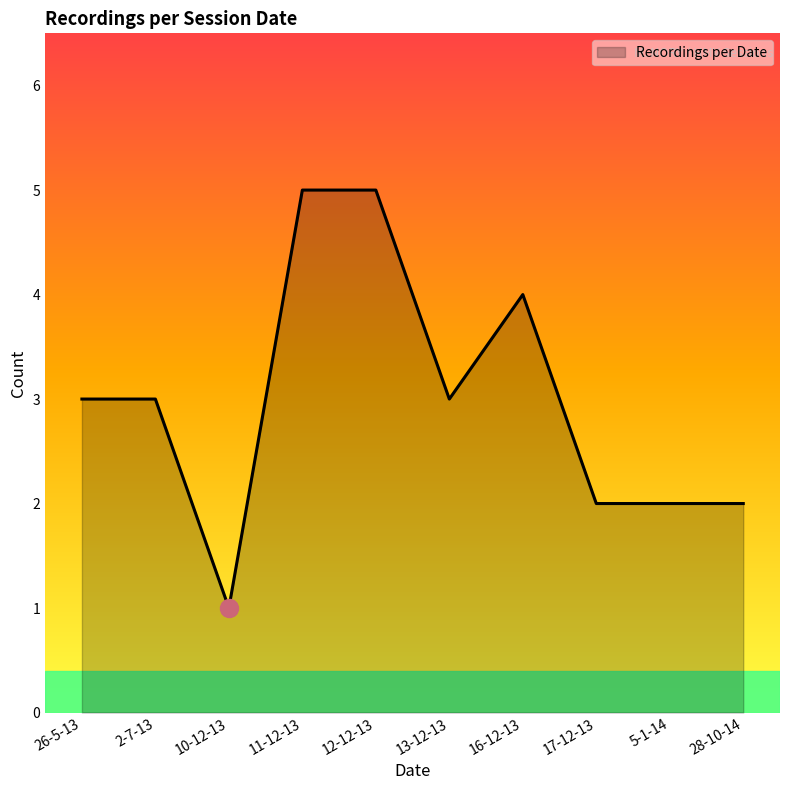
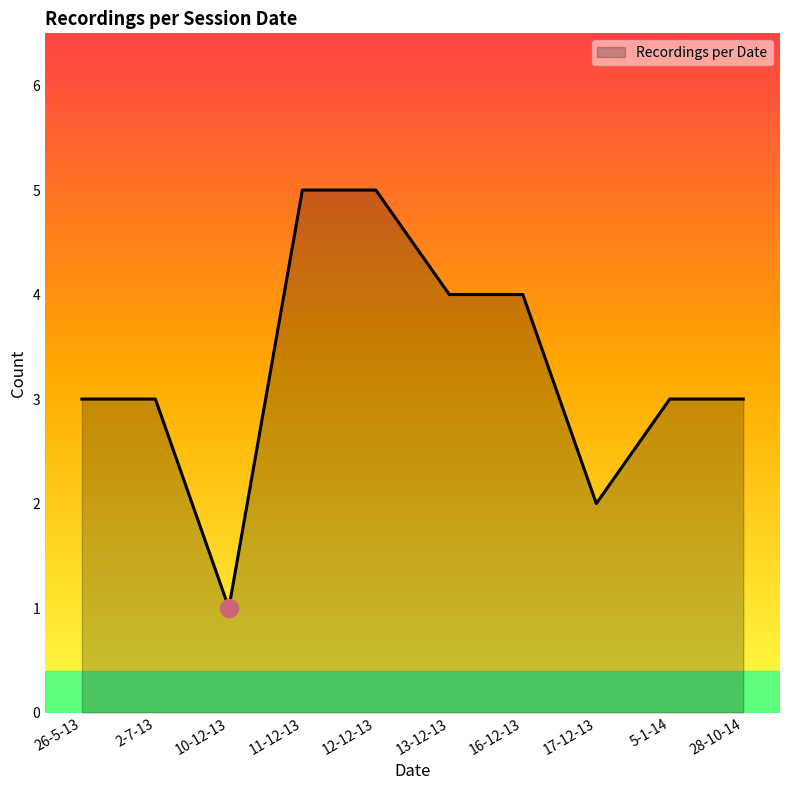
  {
    "Recordings per Date": {
      "26-5-13": 3,
      "2-7-13": 3,
      "11-12-13": 5,
      "12-12-13": 5,
-     "13-12-13": 3,
+     "13-12-13": 4,
      "16-12-13": 4,
      "17-12-13": 2,
-     "5-1-14": 2,
-     "28-10-14": 2
+     "5-1-14": 3,
+     "28-10-14": 3
    }
  }
